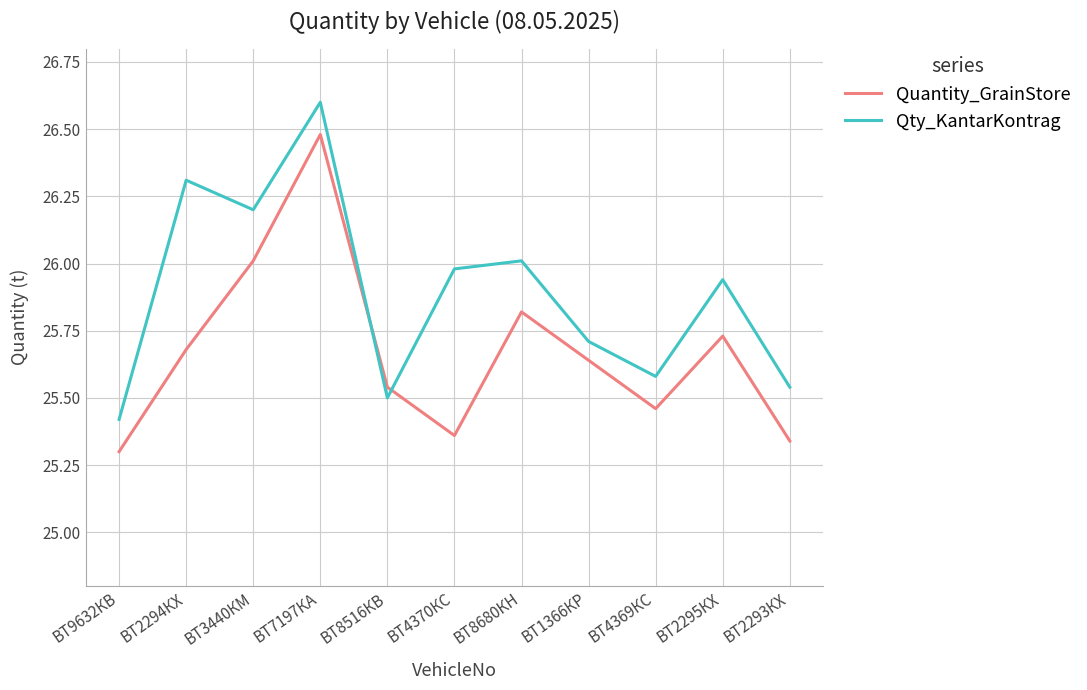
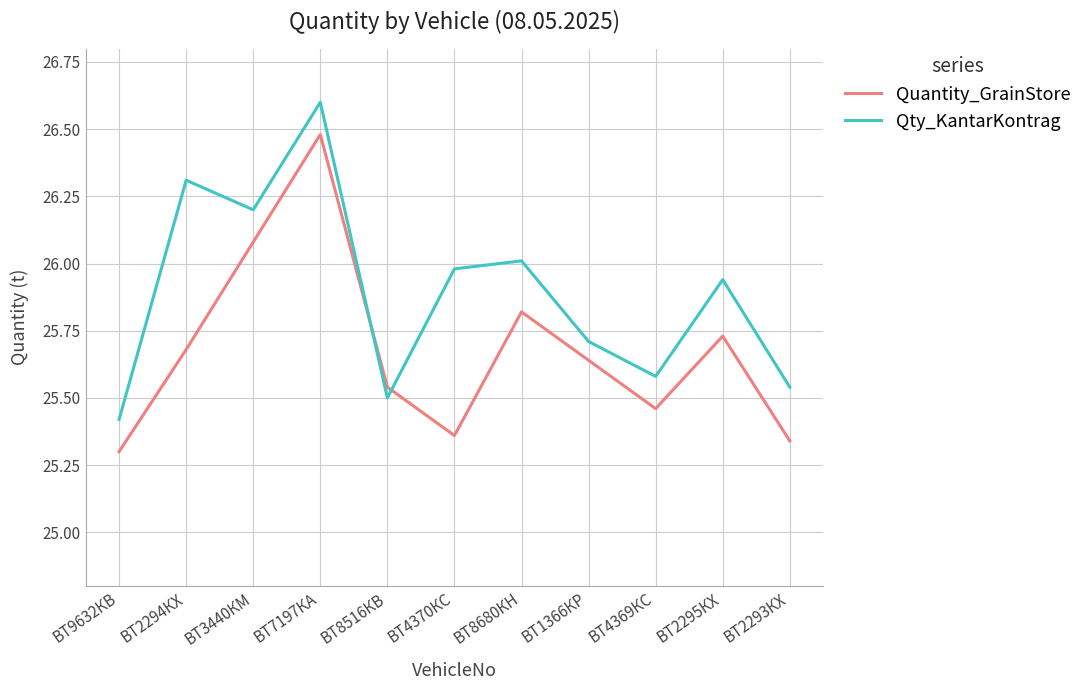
  {
    "Quantity_GrainStore": {
      "ВТ9632КВ": 25.30,
      "ВТ2294КХ": 25.68,
-     "ВТ3440КМ": 26.01,
+     "ВТ3440КМ": 26.08,
      "ВТ7197КА": 26.48,
      "ВТ8516КВ": 25.54,
      "ВТ4370КС": 25.36,
      "ВТ8680КН": 25.82,
      "ВТ1366КР": 25.64,
      "ВТ4369КС": 25.46,
      "ВТ2295КХ": 25.73,
      "ВТ2293КХ": 25.34
    },
    "Qty_KantarKontrag": {
      "ВТ9632КВ": 25.42,
      "ВТ2294КХ": 26.31,
      "ВТ3440КМ": 26.20,
      "ВТ7197КА": 26.60,
      "ВТ8516КВ": 25.50,
      "ВТ4370КС": 25.98,
      "ВТ8680КН": 26.01,
      "ВТ1366КР": 25.71,
      "ВТ4369КС": 25.58,
      "ВТ2295КХ": 25.94,
      "ВТ2293КХ": 25.54
    }
  }
